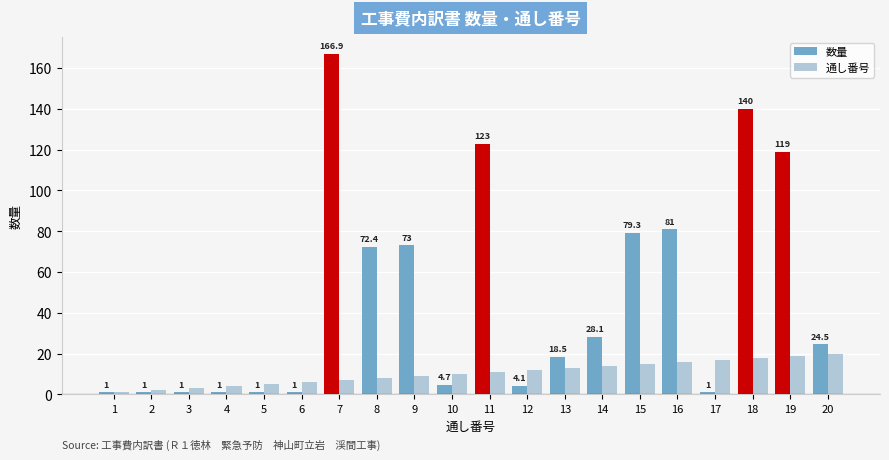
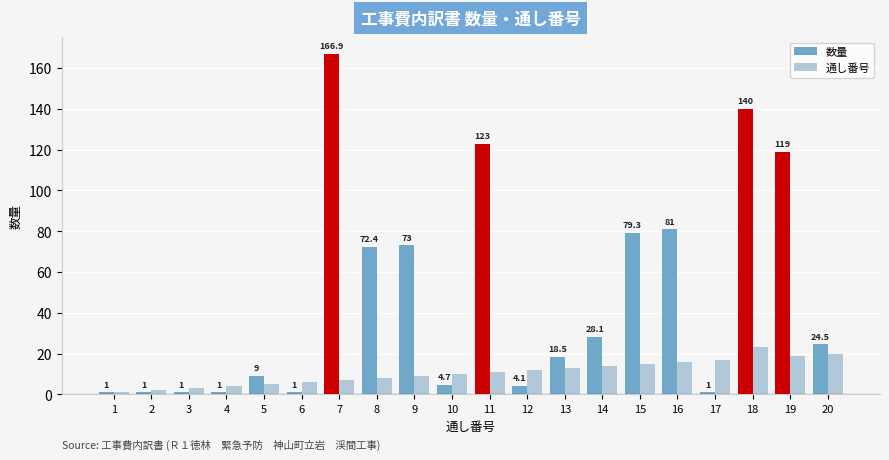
  {
    "数量": {
      "1": 1,
      "2": 1,
      "3": 1,
      "4": 1,
-     "5": 1,
+     "5": 9,
      "6": 1,
      "7": 166.9,
      "8": 72.4,
      "9": 73,
      "10": 4.7,
      "11": 123,
      "12": 4.1,
      "13": 18.5,
      "14": 28.1,
      "15": 79.3,
      "16": 81,
      "17": 1,
      "18": 140,
      "19": 119,
      "20": 24.5
    },
    "通し番号": {
      "2": 2,
      "3": 3,
      "4": 4,
      "5": 5,
      "6": 6,
      "7": 7,
      "8": 8,
      "9": 9,
      "10": 10,
      "11": 11,
      "12": 12,
      "13": 13,
      "14": 14,
      "15": 15,
      "16": 16,
      "17": 17,
-     "18": 18,
+     "18": 23,
      "19": 19,
      "20": 20
    }
  }
